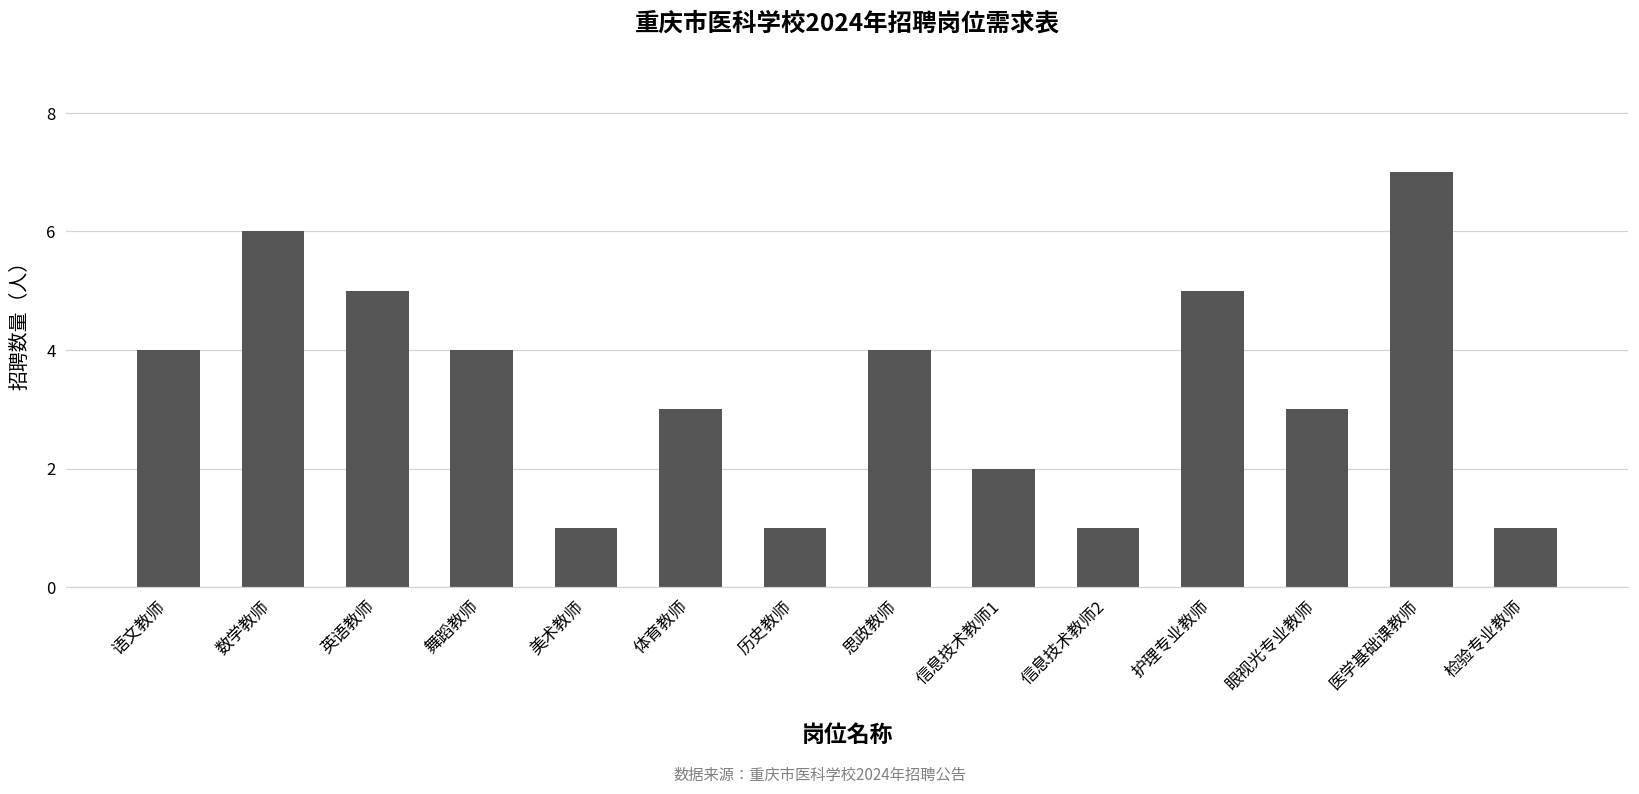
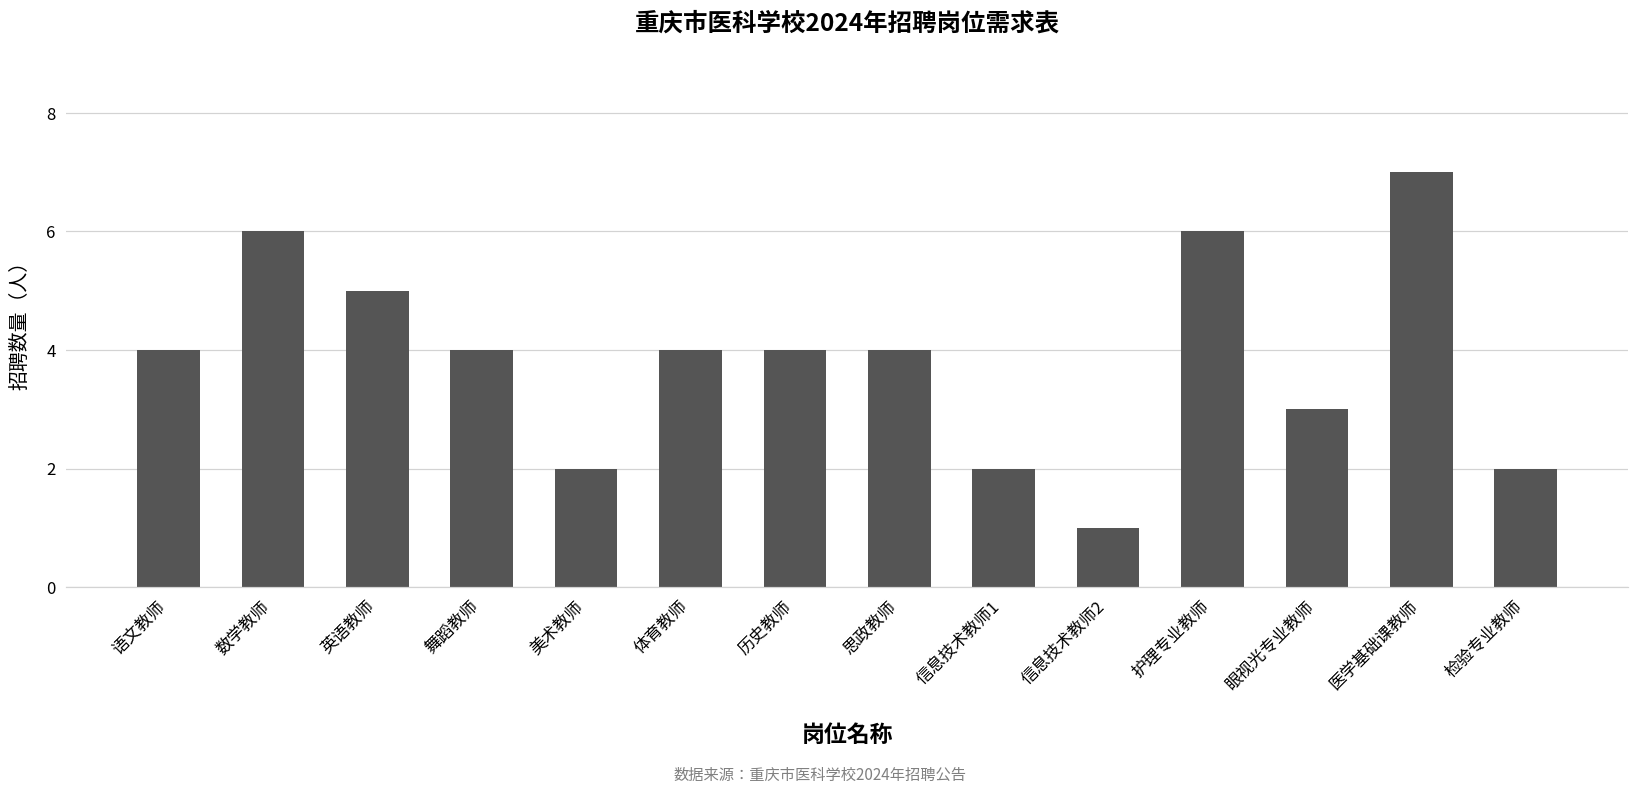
  {
    "语文教师": 4,
    "数学教师": 6,
    "英语教师": 5,
    "舞蹈教师": 4,
-   "美术教师": 1,
-   "体育教师": 3,
-   "历史教师": 1,
+   "美术教师": 2,
+   "体育教师": 4,
+   "历史教师": 4,
    "思政教师": 4,
    "信息技术教师1": 2,
    "信息技术教师2": 1,
-   "护理专业教师": 5,
+   "护理专业教师": 6,
    "眼视光专业教师": 3,
    "医学基础课教师": 7,
-   "检验专业教师": 1
+   "检验专业教师": 2
  }
